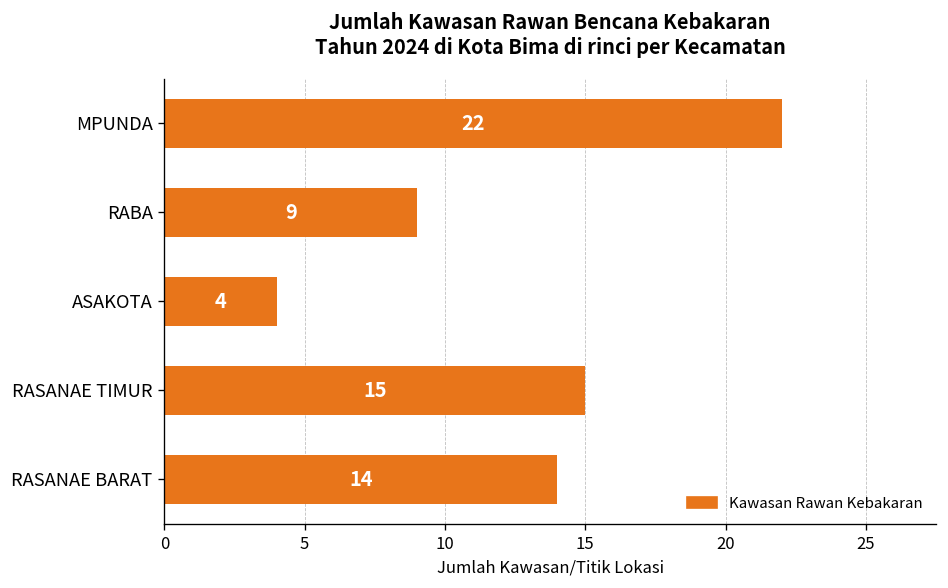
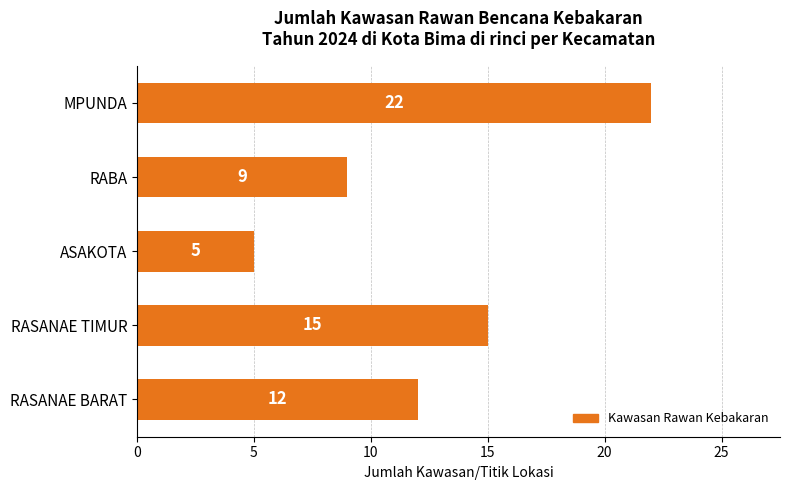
  {
    "MPUNDA": 22,
    "RABA": 9,
-   "ASAKOTA": 4,
+   "ASAKOTA": 5,
    "RASANAE TIMUR": 15,
-   "RASANAE BARAT": 14
+   "RASANAE BARAT": 12
  }
